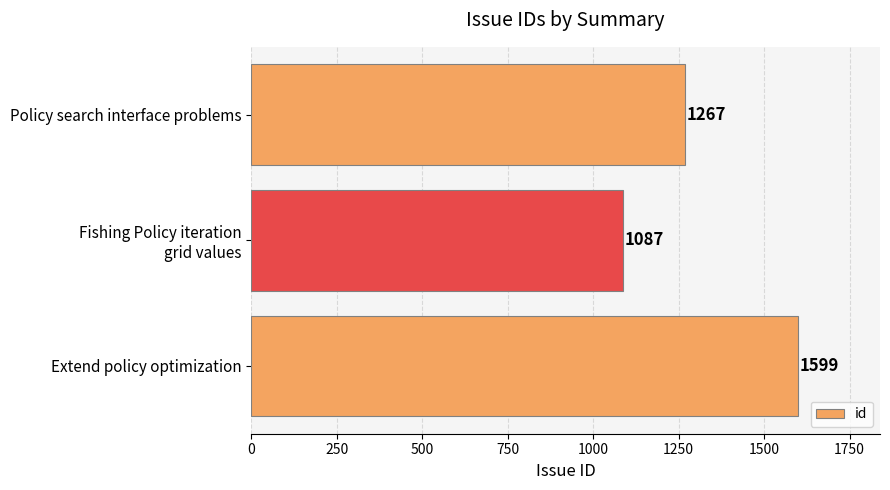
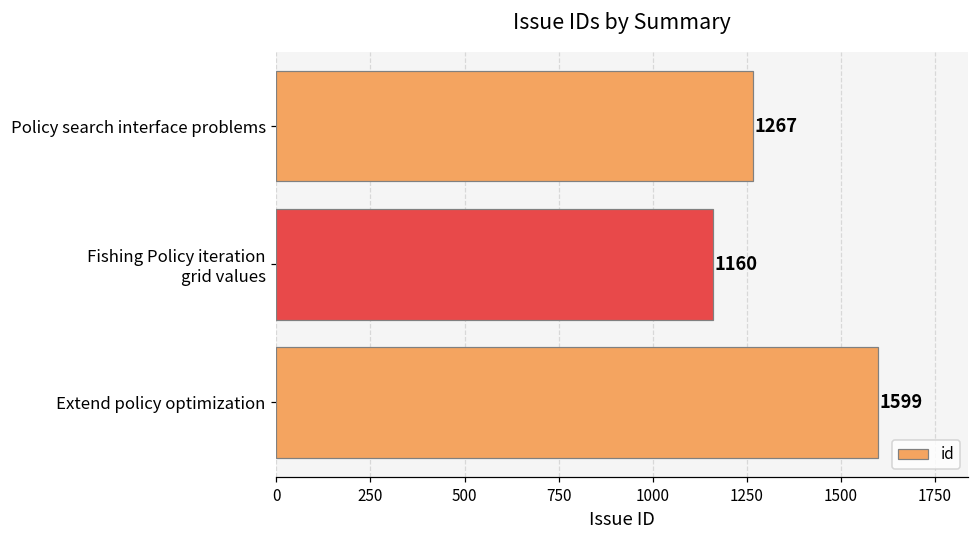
  {
    "Policy search interface problems": 1267,
-   "Fishing Policy iteration grid values": 1087,
+   "Fishing Policy iteration grid values": 1160,
    "Extend policy optimization": 1599
  }
